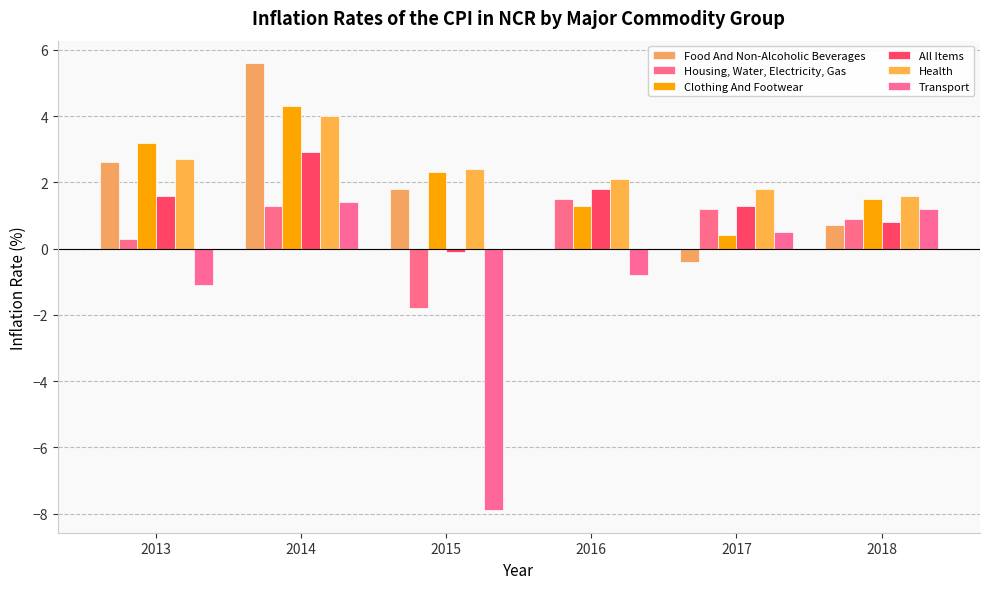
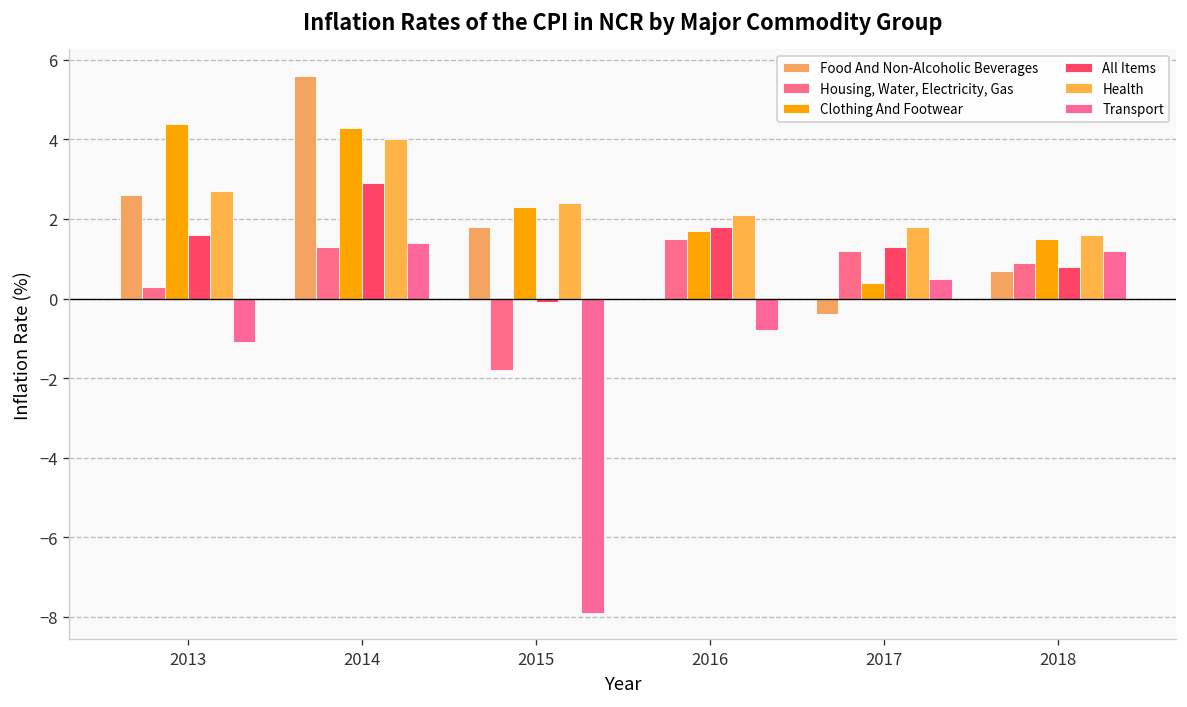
  {
    "Clothing And Footwear": {
-     "2013": 3.2,
+     "2013": 4.4,
      "2014": 4.3,
      "2015": 2.3,
-     "2016": 1.3,
+     "2016": 1.7,
      "2017": 0.4,
      "2018": 1.5
    }
  }
